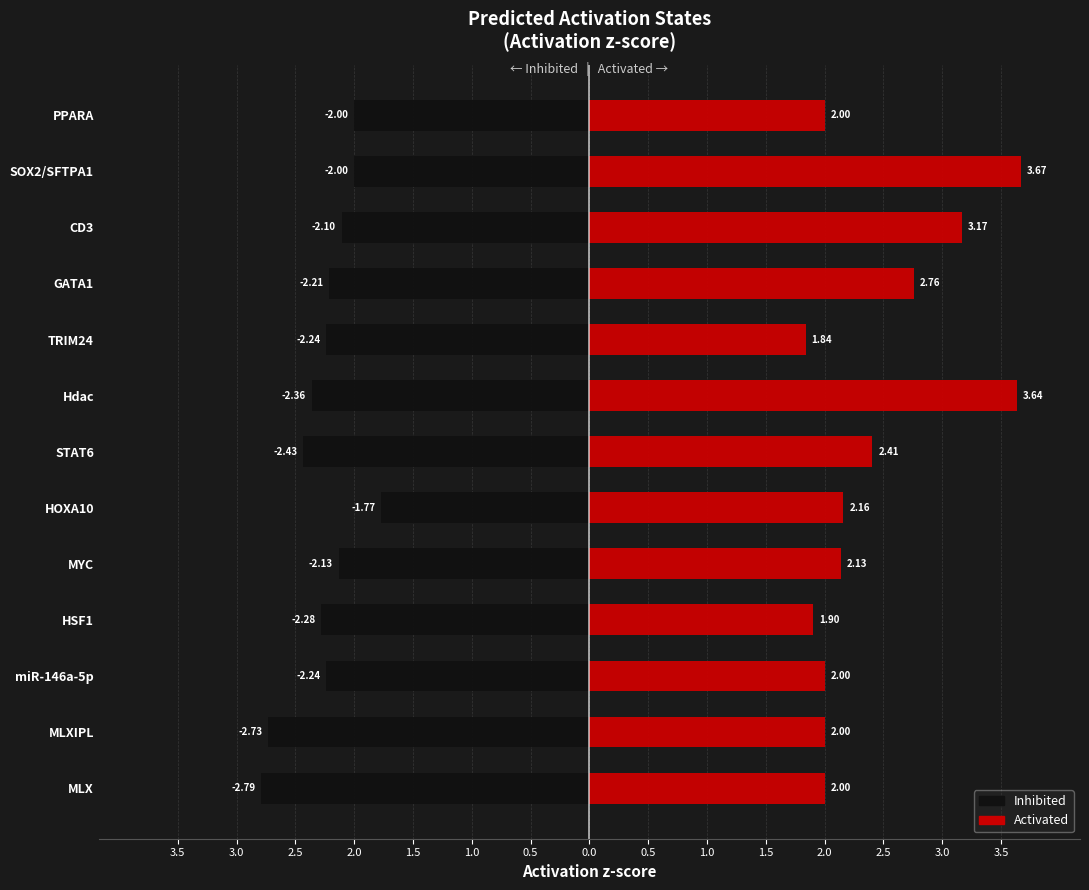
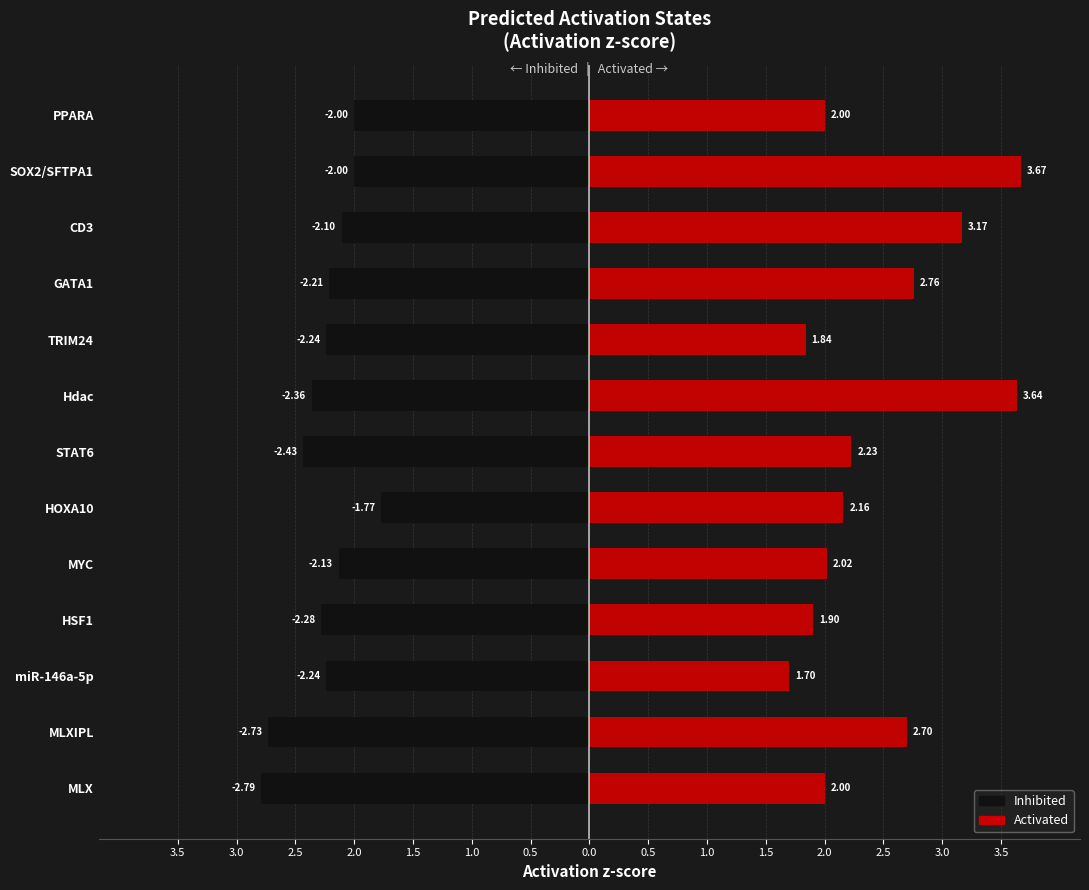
  {
    "Inhibited": {
      "PPARA": -2.00,
      "SOX2/SFTPA1": -2.00,
      "CD3": -2.10,
      "GATA1": -2.21,
      "TRIM24": -2.24,
      "Hdac": -2.36,
      "STAT6": -2.43,
      "HOXA10": -1.77,
      "MYC": -2.13,
      "HSF1": -2.28,
      "miR-146a-5p": -2.24,
      "MLXIPL": -2.73,
      "MLX": -2.79
    },
    "Activated": {
      "PPARA": 2.00,
      "SOX2/SFTPA1": 3.67,
      "CD3": 3.17,
      "GATA1": 2.76,
      "TRIM24": 1.84,
      "Hdac": 3.64,
-     "STAT6": 2.41,
+     "STAT6": 2.23,
      "HOXA10": 2.16,
-     "MYC": 2.13,
+     "MYC": 2.02,
      "HSF1": 1.90,
-     "miR-146a-5p": 2.00,
-     "MLXIPL": 2.00,
+     "miR-146a-5p": 1.70,
+     "MLXIPL": 2.70,
      "MLX": 2.00
    }
  }
